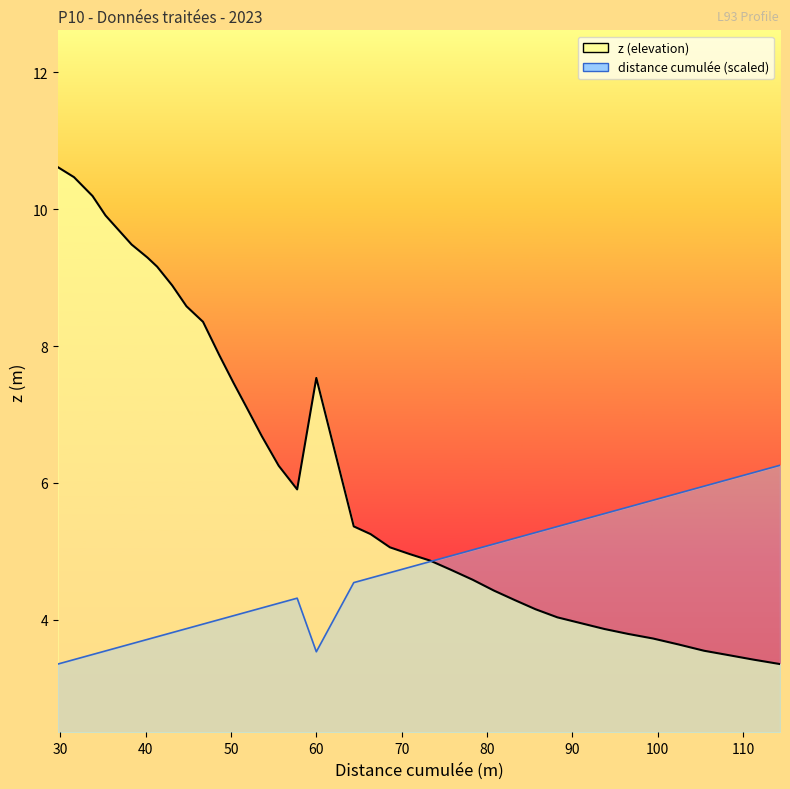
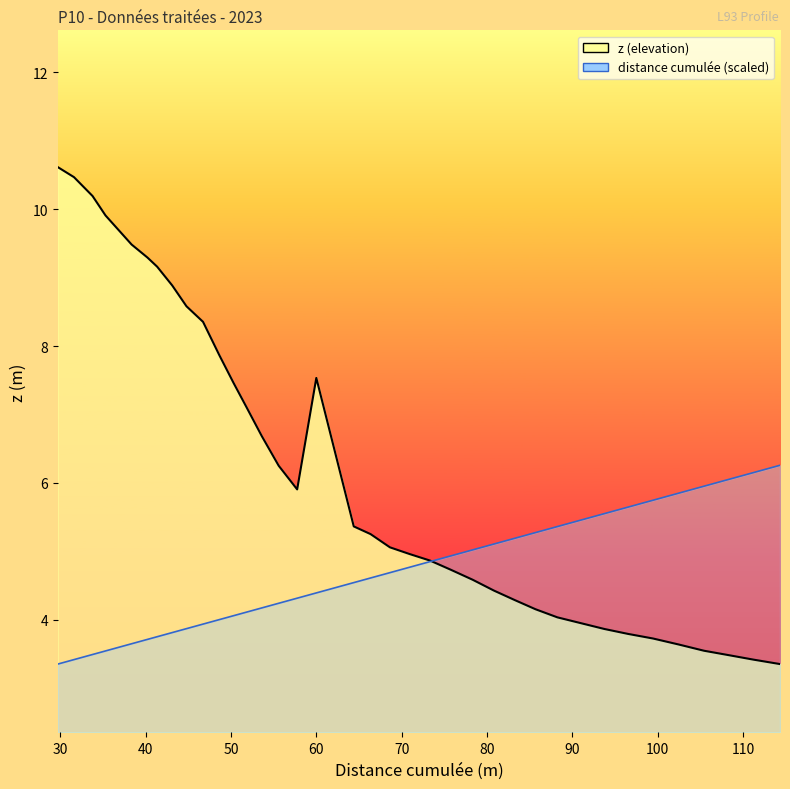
  {
    "z (elevation)": {
      "60": 7.5
    },
    "distance cumulée (scaled)": {
-     "60": 3.5
+     "60": 4.4
    }
  }
